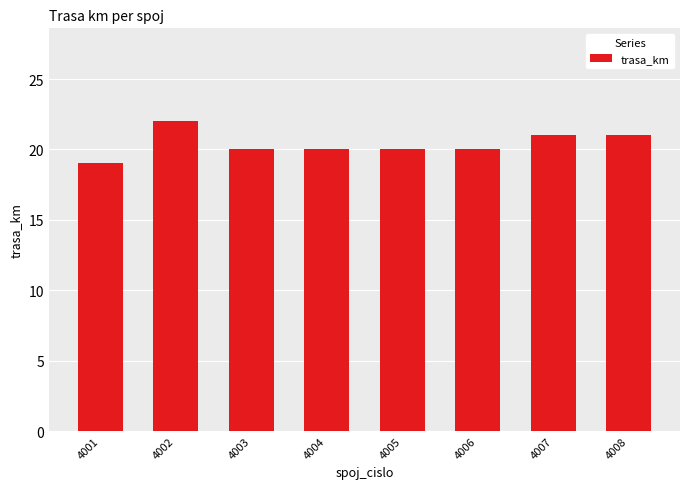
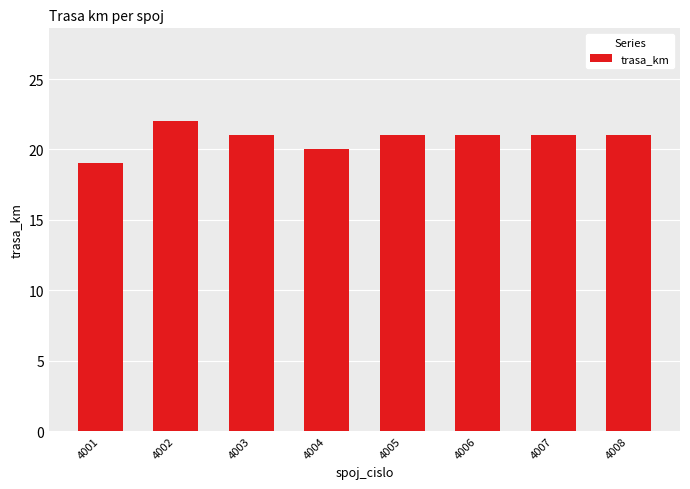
  {
    "4001": 19,
    "4002": 22,
-   "4003": 20,
+   "4003": 21,
    "4004": 20,
-   "4005": 20,
-   "4006": 20,
+   "4005": 21,
+   "4006": 21,
    "4007": 21,
    "4008": 21
  }
